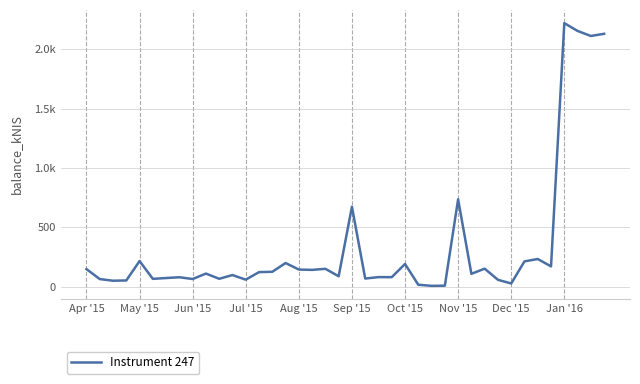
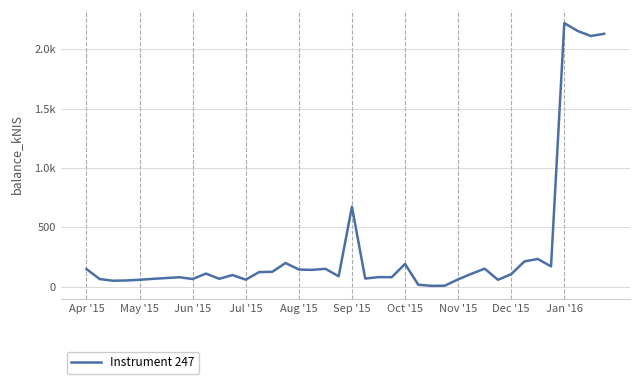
  {
    "Apr '15": 150,
-   "May '15": 220,
+   "May '15": 60,
    "Jun '15": 70,
    "Jul '15": 60,
    "Aug '15": 150,
    "Sep '15": 670,
    "Oct '15": 190,
-   "Nov '15": 740,
-   "Dec '15": 30,
+   "Nov '15": 60,
+   "Dec '15": 110,
    "Jan '16": 2220
  }
